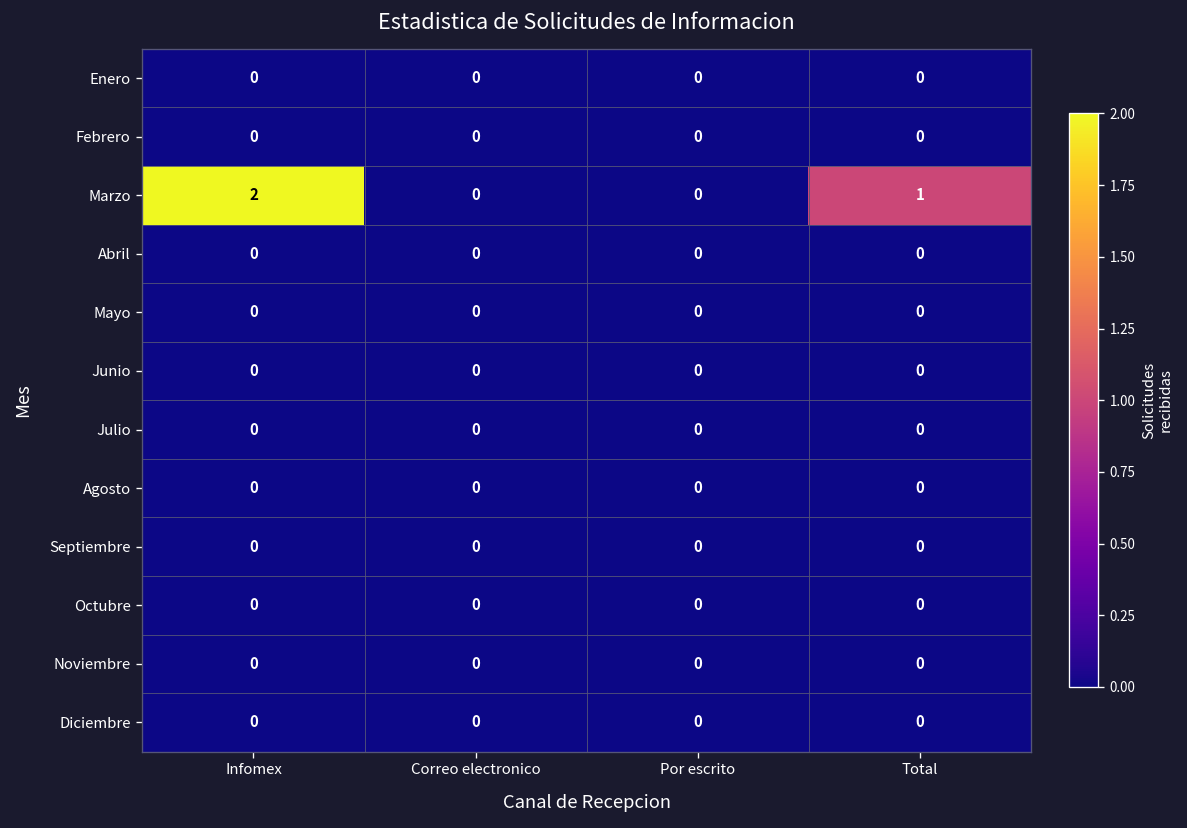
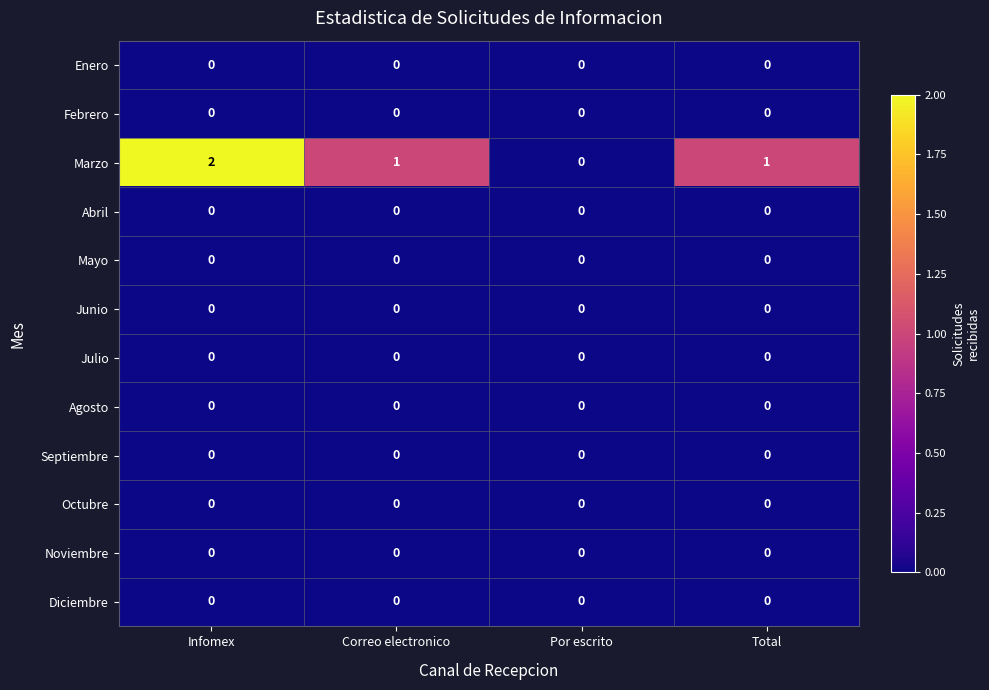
  {
    "Enero": {
      "Infomex": 0,
      "Correo electronico": 0,
      "Por escrito": 0,
      "Total": 0
    },
    "Febrero": {
      "Infomex": 0,
      "Correo electronico": 0,
      "Por escrito": 0,
      "Total": 0
    },
    "Marzo": {
      "Infomex": 2,
-     "Correo electronico": 0,
+     "Correo electronico": 1,
      "Por escrito": 0,
      "Total": 1
    },
    "Abril": {
      "Infomex": 0,
      "Correo electronico": 0,
      "Por escrito": 0,
      "Total": 0
    },
    "Mayo": {
      "Infomex": 0,
      "Correo electronico": 0,
      "Por escrito": 0,
      "Total": 0
    },
    "Junio": {
      "Infomex": 0,
      "Correo electronico": 0,
      "Por escrito": 0,
      "Total": 0
    },
    "Julio": {
      "Infomex": 0,
      "Correo electronico": 0,
      "Por escrito": 0,
      "Total": 0
    },
    "Agosto": {
      "Infomex": 0,
      "Correo electronico": 0,
      "Por escrito": 0,
      "Total": 0
    },
    "Septiembre": {
      "Infomex": 0,
      "Correo electronico": 0,
      "Por escrito": 0,
      "Total": 0
    },
    "Octubre": {
      "Infomex": 0,
      "Correo electronico": 0,
      "Por escrito": 0,
      "Total": 0
    },
    "Noviembre": {
      "Infomex": 0,
      "Correo electronico": 0,
      "Por escrito": 0,
      "Total": 0
    },
    "Diciembre": {
      "Infomex": 0,
      "Correo electronico": 0,
      "Por escrito": 0,
      "Total": 0
    }
  }
